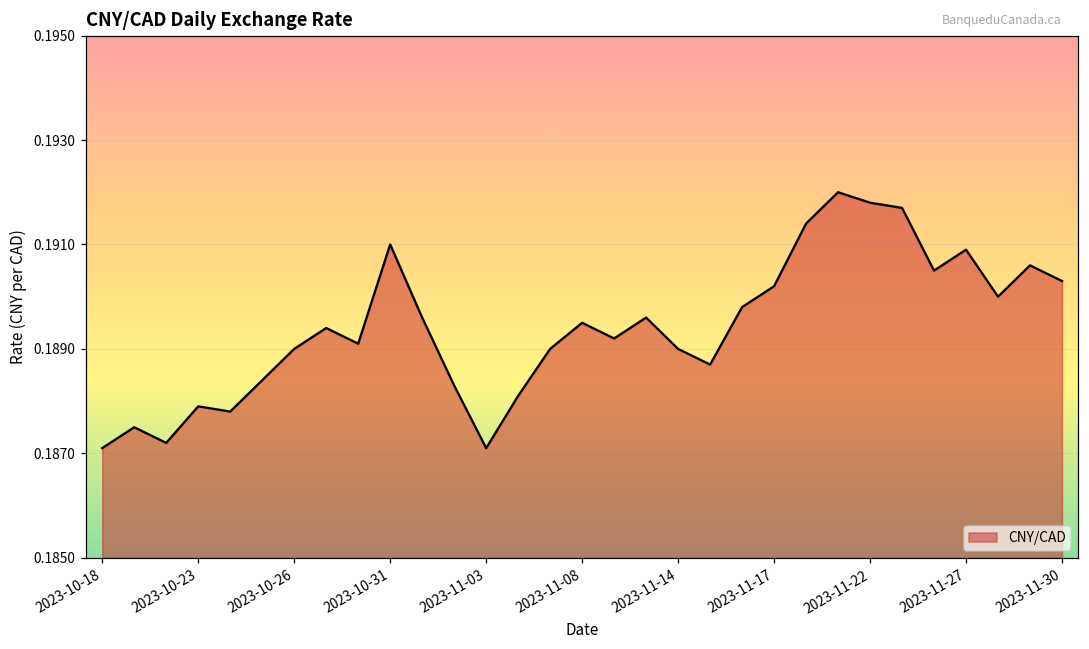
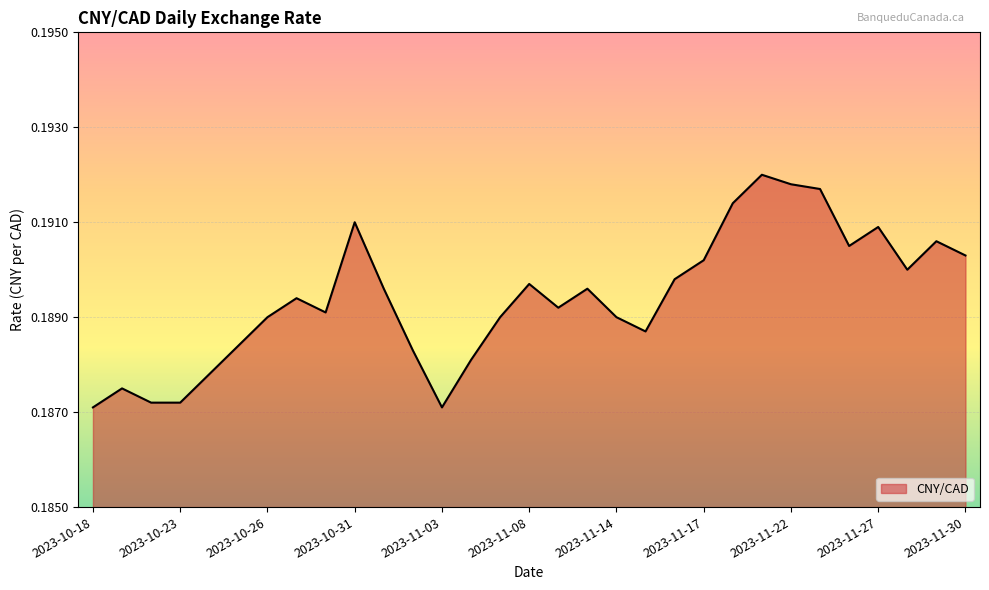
  {
    "2023-10-18": 0.1871,
-   "2023-10-23": 0.1879,
+   "2023-10-23": 0.1872,
    "2023-10-26": 0.1890,
    "2023-10-31": 0.1910,
    "2023-11-03": 0.1871,
-   "2023-11-08": 0.1895,
+   "2023-11-08": 0.1897,
    "2023-11-14": 0.1890,
    "2023-11-17": 0.1902,
    "2023-11-22": 0.1918,
    "2023-11-27": 0.1909,
    "2023-11-30": 0.1903
  }
